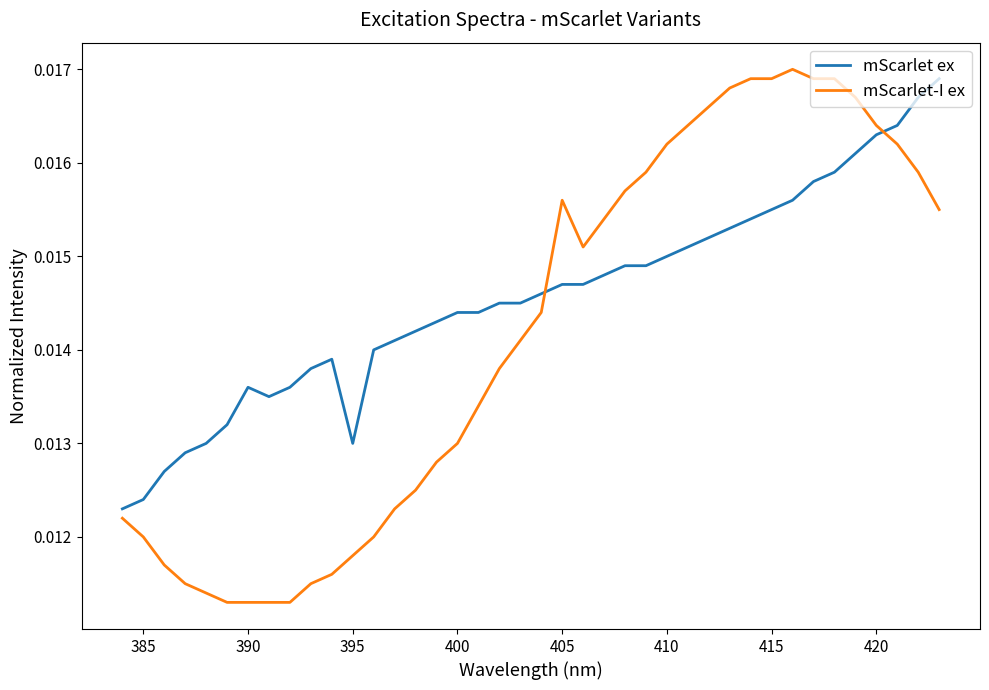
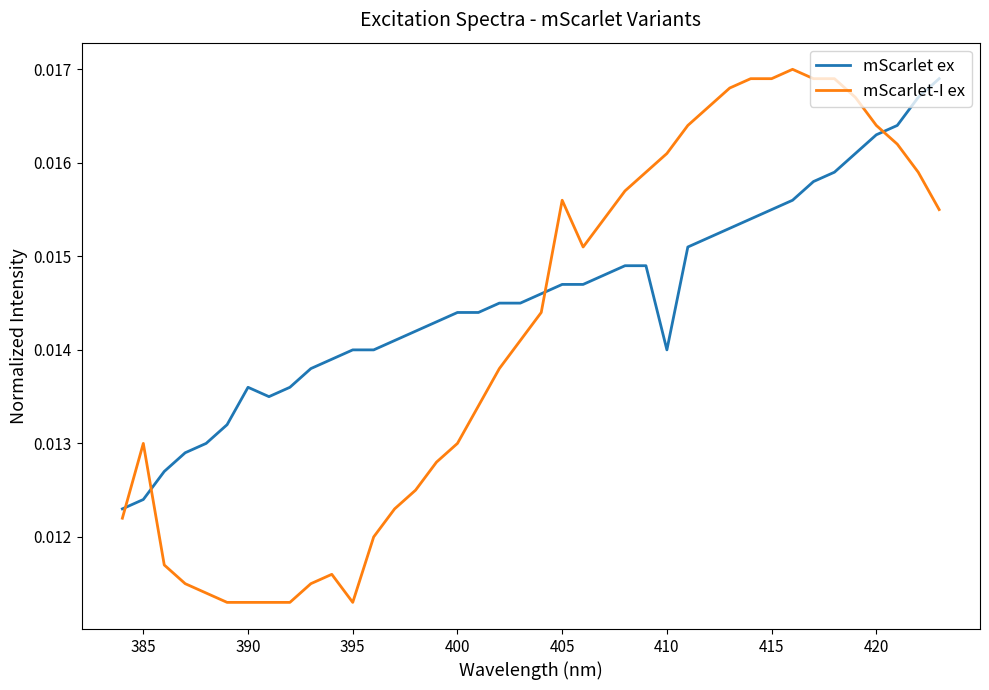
  {
    "mScarlet ex": {
      "385": 0.0124,
      "390": 0.0136,
-     "395": 0.013,
+     "395": 0.014,
      "400": 0.0144,
      "405": 0.0147,
-     "410": 0.015,
+     "410": 0.014,
      "415": 0.0155,
      "420": 0.0163
    },
    "mScarlet-I ex": {
-     "385": 0.012,
+     "385": 0.013,
      "390": 0.0113,
-     "395": 0.0118,
+     "395": 0.0113,
      "400": 0.0130,
      "405": 0.0156,
-     "410": 0.0162,
+     "410": 0.0161,
      "415": 0.0169,
      "420": 0.0164
    }
  }
